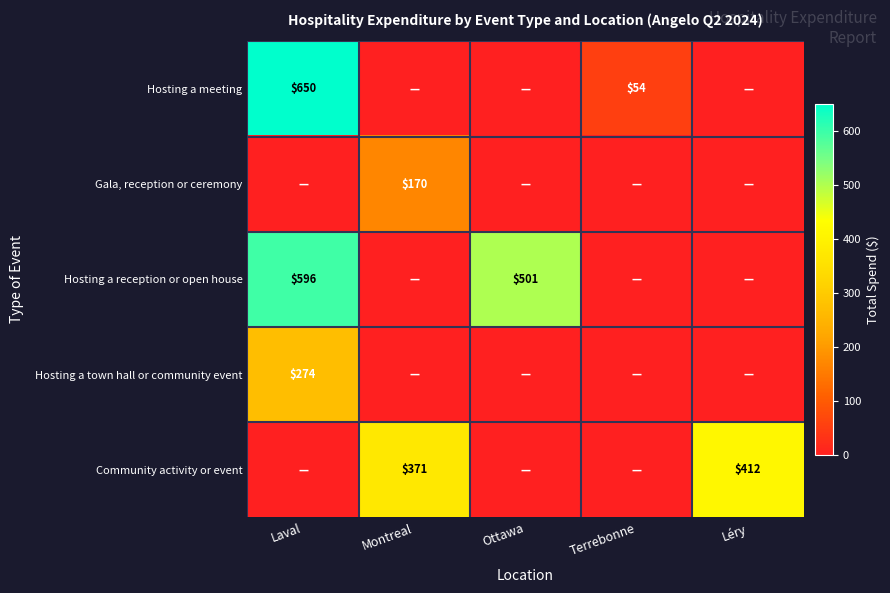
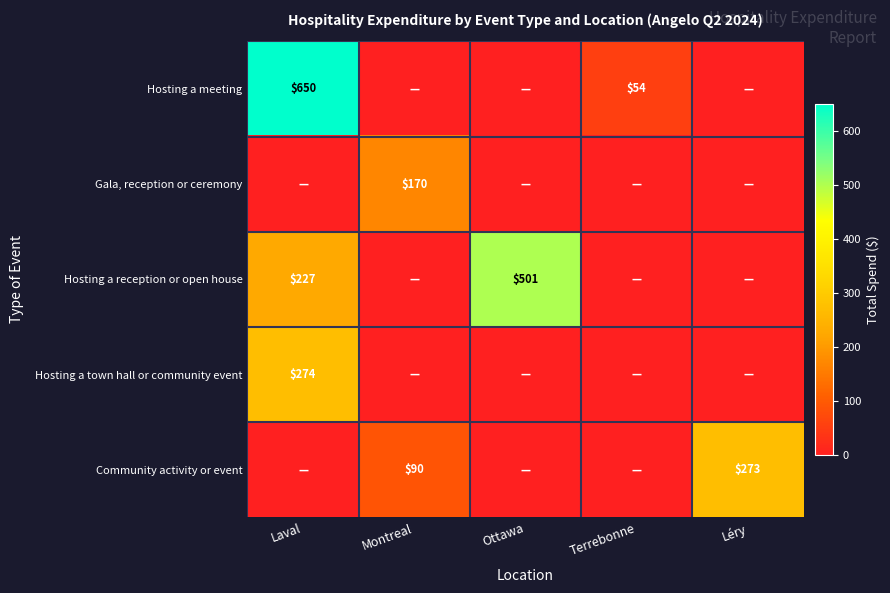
  {
    "Hosting a meeting": {
      "Laval": "$650",
      "Terrebonne": "$54"
    },
    "Gala, reception or ceremony": {
      "Montreal": "$170"
    },
    "Hosting a reception or open house": {
-     "Laval": "$596",
+     "Laval": "$227",
      "Ottawa": "$501"
    },
    "Hosting a town hall or community event": {
      "Laval": "$274"
    },
    "Community activity or event": {
-     "Montreal": "$371",
-     "Léry": "$412"
+     "Montreal": "$90",
+     "Léry": "$273"
    }
  }
